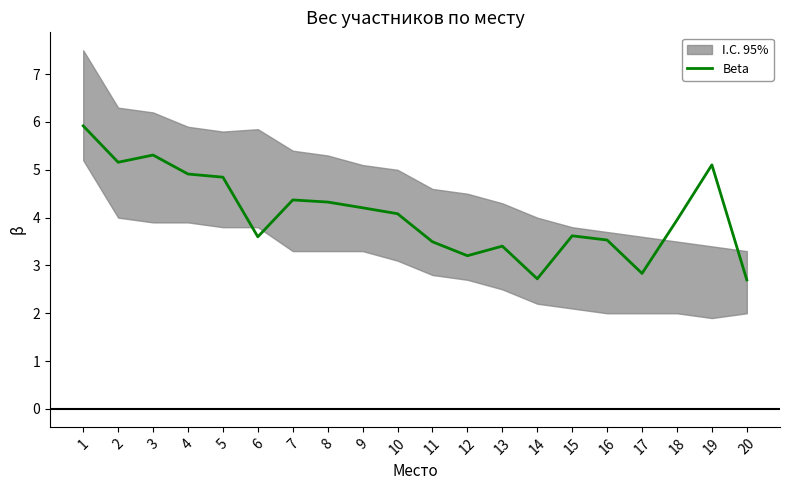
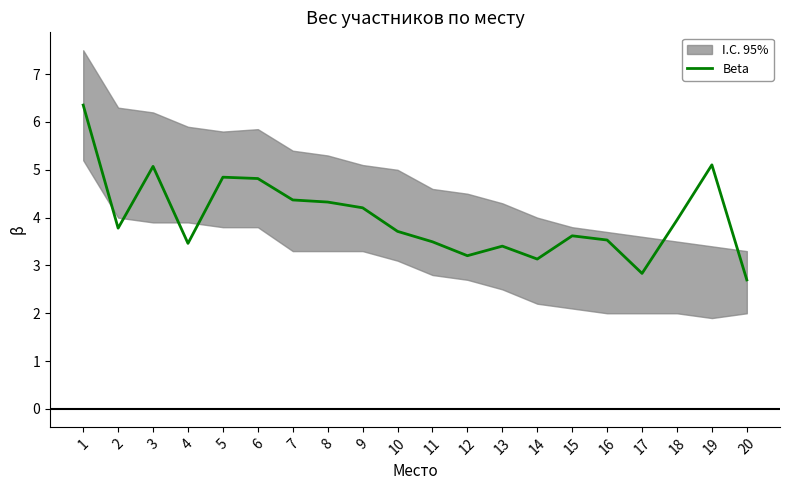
  {
    "Beta": {
-     "1": 5.9,
-     "2": 5.2,
-     "3": 5.3,
-     "4": 4.9,
+     "1": 6.4,
+     "2": 3.8,
+     "3": 5.1,
+     "4": 3.5,
      "5": 4.8,
-     "6": 3.6,
+     "6": 4.8,
      "7": 4.4,
      "8": 4.3,
      "9": 4.2,
-     "10": 4.1,
+     "10": 3.7,
      "11": 3.5,
      "12": 3.2,
      "13": 3.4,
-     "14": 2.7,
+     "14": 3.1,
      "15": 3.6,
      "16": 3.5,
      "17": 2.8,
      "18": 4.0,
      "19": 5.1,
      "20": 2.7
    }
  }
